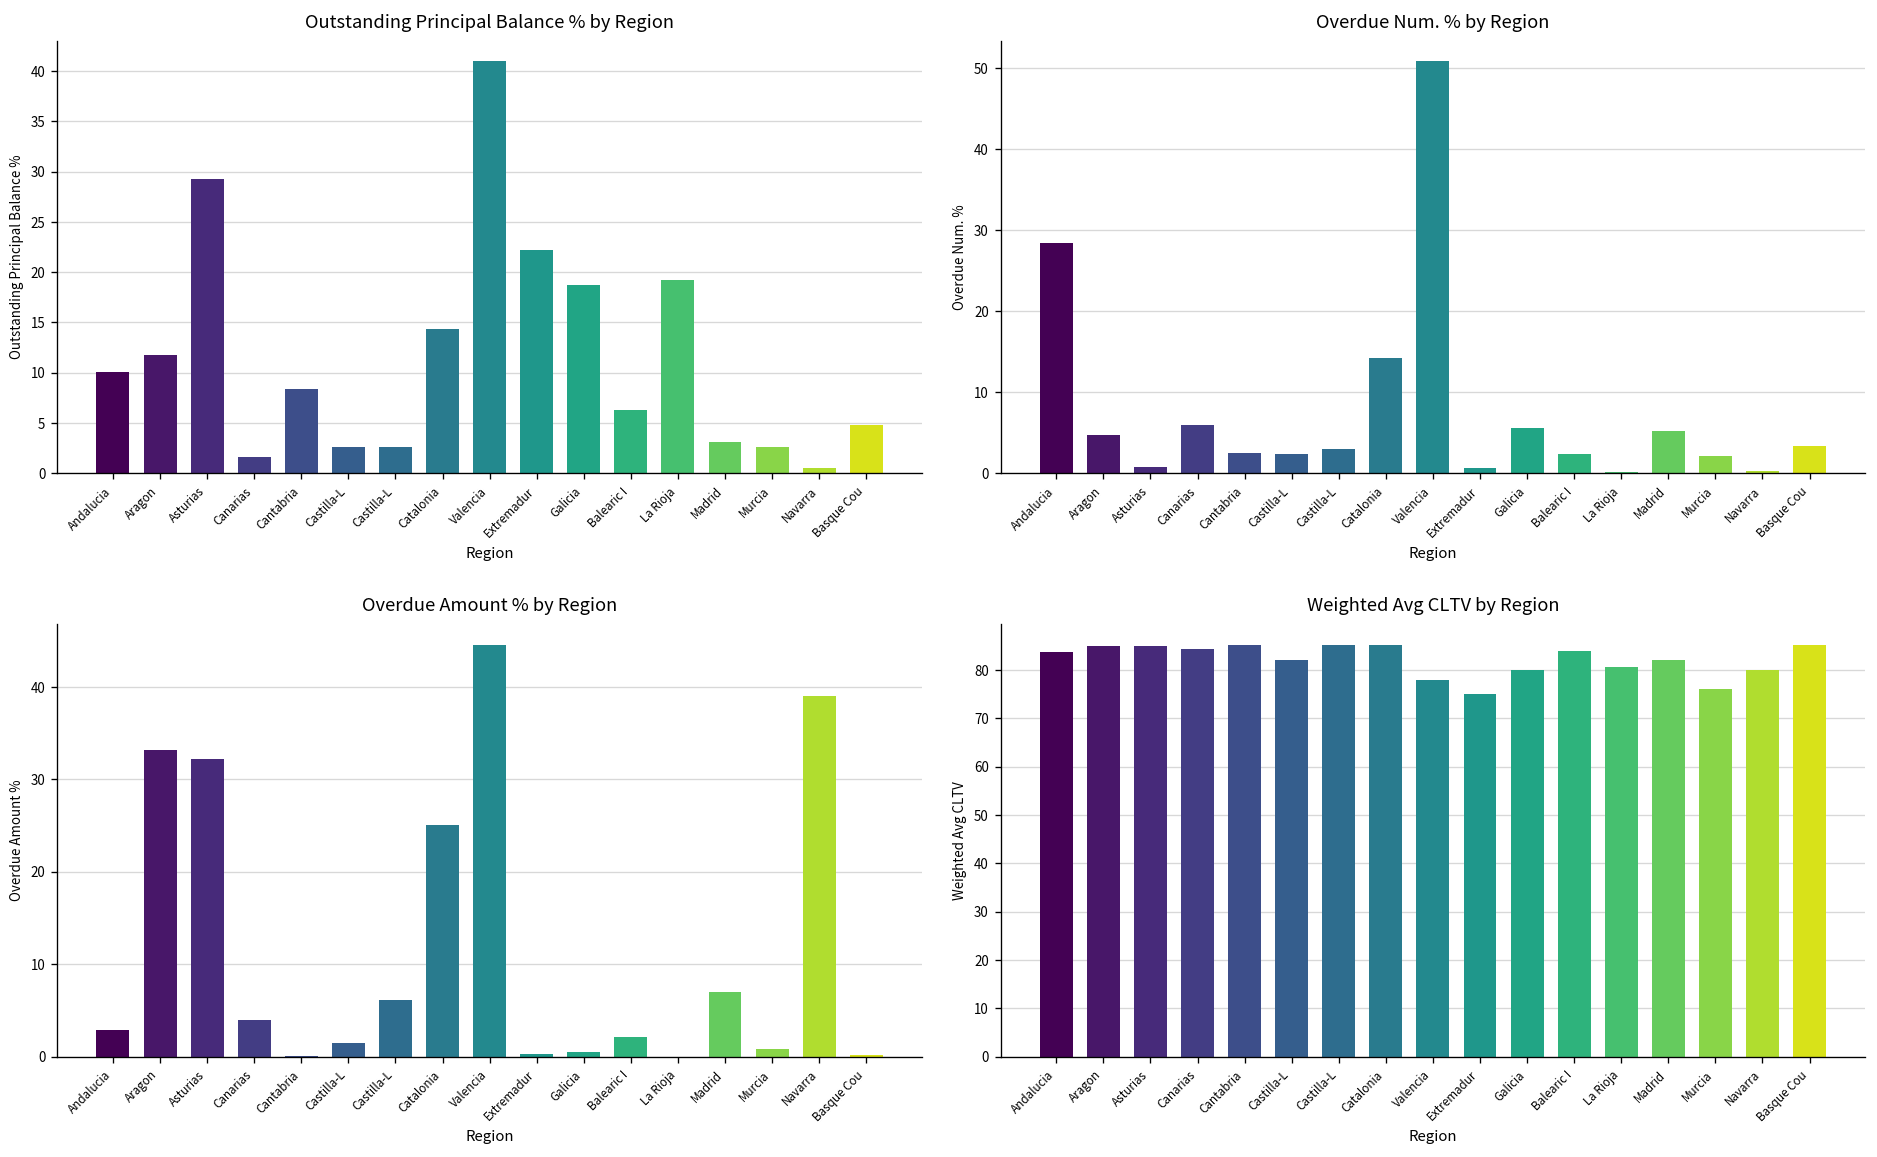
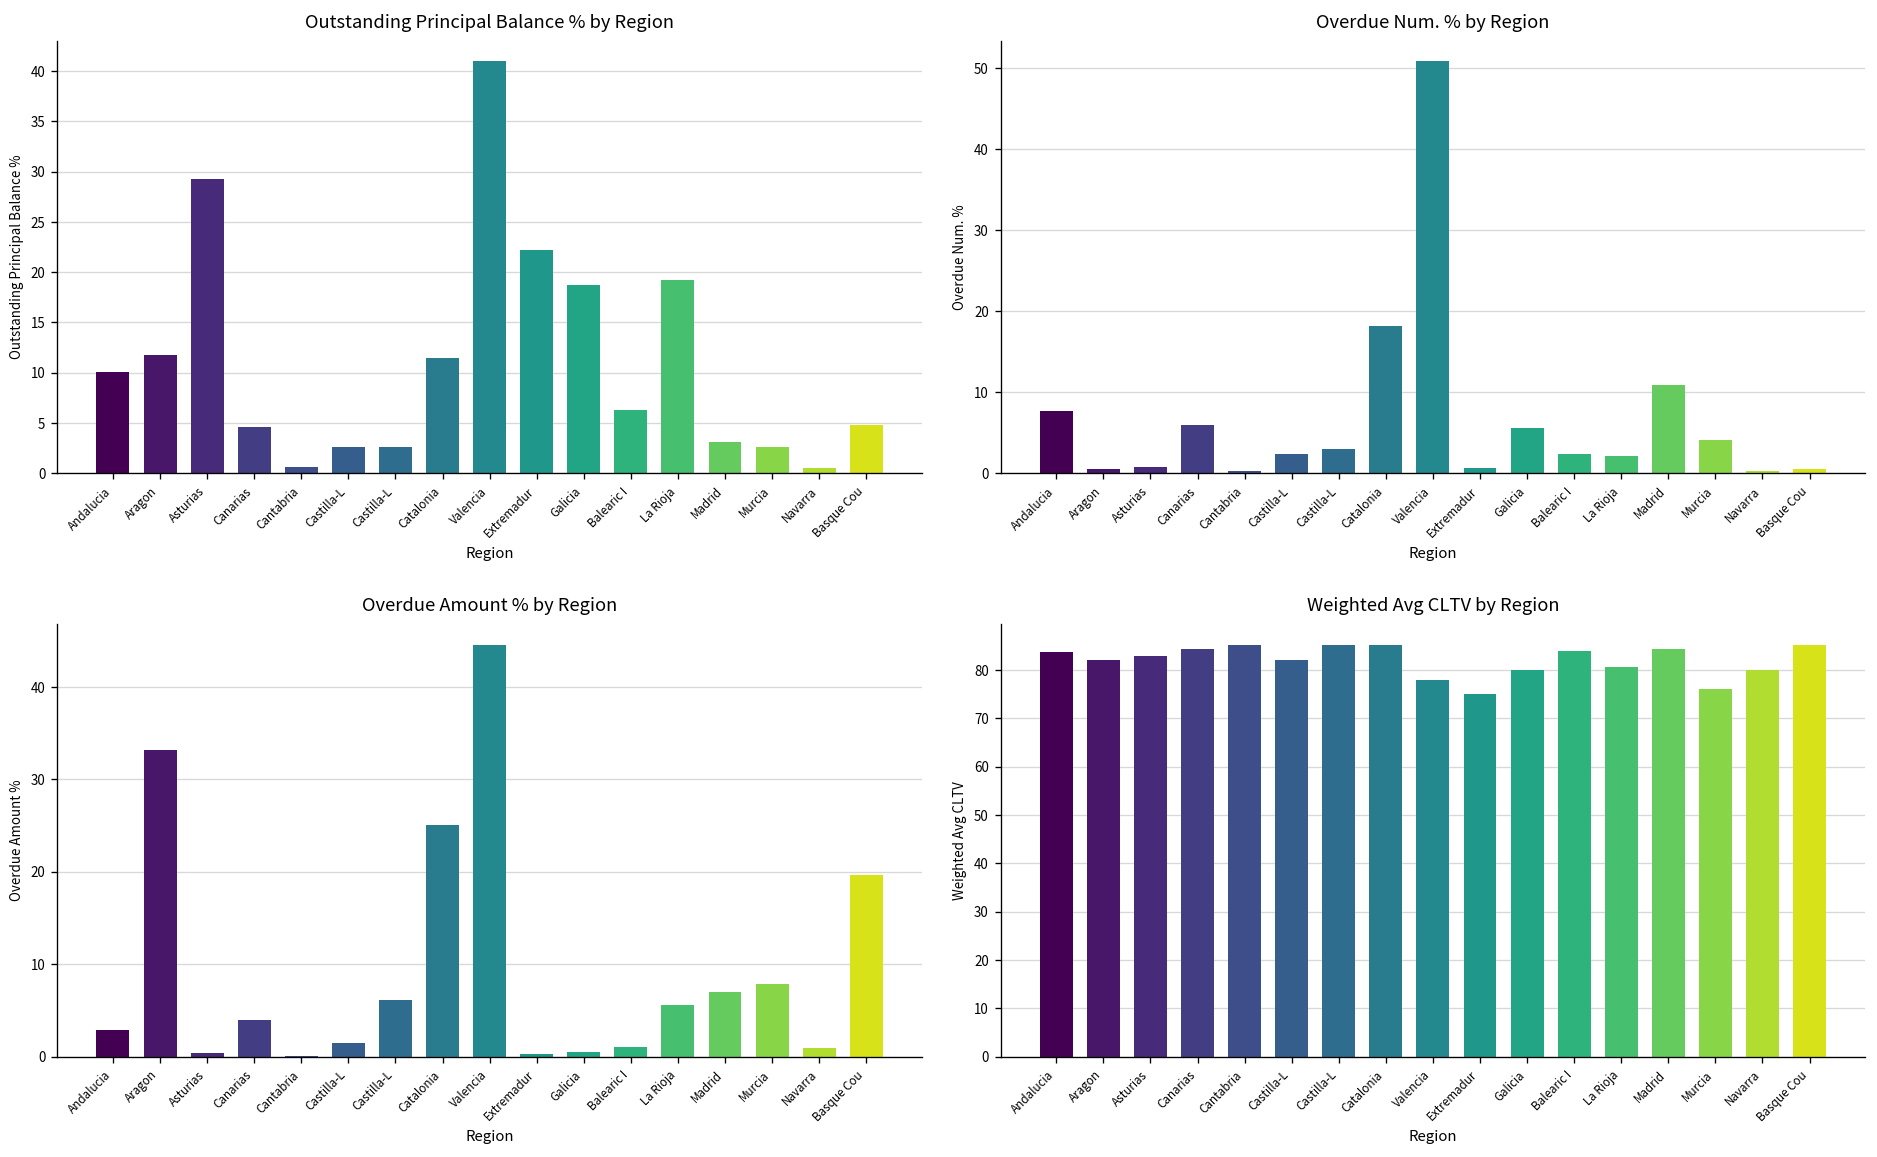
  {
    "Outstanding Principal Balance % by Region": {
      "Andalucia": 10,
      "Aragon": 12,
      "Asturias": 29,
-     "Canarias": 2,
-     "Cantabria": 8,
-     "Catalonia": 14,
+     "Canarias": 5,
+     "Cantabria": 1,
+     "Catalonia": 11,
      "Valencia": 41,
      "Extremadur": 22,
      "Galicia": 19,
      "Balearic I": 6,
      "La Rioja": 19,
      "Madrid": 3,
      "Murcia": 3,
      "Navarra": 1,
      "Basque Cou": 5
    },
    "Overdue Num. % by Region": {
-     "Andalucia": 28,
-     "Aragon": 5,
+     "Andalucia": 8,
+     "Aragon": 0,
      "Asturias": 1,
      "Canarias": 6,
-     "Cantabria": 2,
-     "Catalonia": 14,
+     "Cantabria": 0,
+     "Catalonia": 18,
      "Valencia": 51,
      "Extremadur": 1,
      "Galicia": 6,
      "Balearic I": 2,
-     "La Rioja": 0,
-     "Madrid": 5,
-     "Murcia": 2,
-     "Basque Cou": 3
+     "La Rioja": 2,
+     "Madrid": 11,
+     "Murcia": 4,
+     "Basque Cou": 0
    },
    "Overdue Amount % by Region": {
      "Andalucia": 3,
      "Aragon": 33,
-     "Asturias": 32,
+     "Asturias": 0,
      "Canarias": 4,
      "Catalonia": 25,
      "Valencia": 45,
      "Galicia": 0,
-     "Balearic I": 2,
-     "La Rioja": 0,
+     "Balearic I": 1,
+     "La Rioja": 6,
      "Madrid": 7,
-     "Murcia": 1,
-     "Navarra": 39,
-     "Basque Cou": 0
+     "Murcia": 8,
+     "Navarra": 1,
+     "Basque Cou": 20
    },
    "Weighted Avg CLTV by Region": {
      "Andalucia": 84,
-     "Aragon": 85,
-     "Asturias": 85,
+     "Aragon": 82,
+     "Asturias": 83,
      "Canarias": 84,
      "Cantabria": 85,
      "Catalonia": 85,
      "Valencia": 78,
      "Extremadur": 75,
      "Galicia": 80,
      "Balearic I": 84,
      "La Rioja": 81,
-     "Madrid": 82,
+     "Madrid": 84,
      "Murcia": 76,
      "Navarra": 80,
      "Basque Cou": 85
    }
  }
